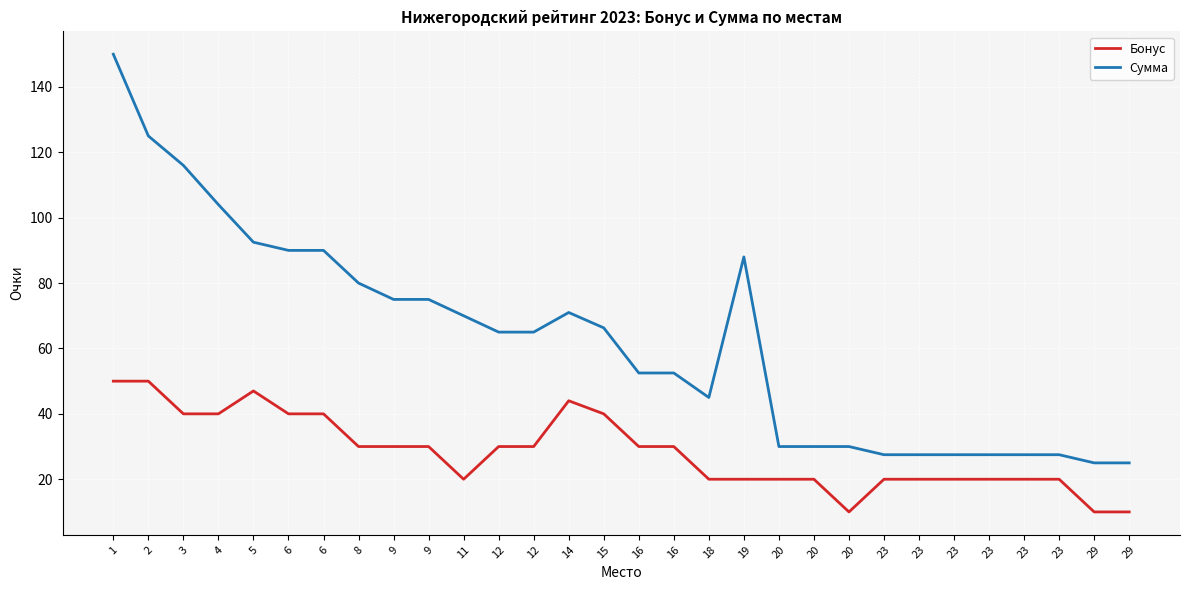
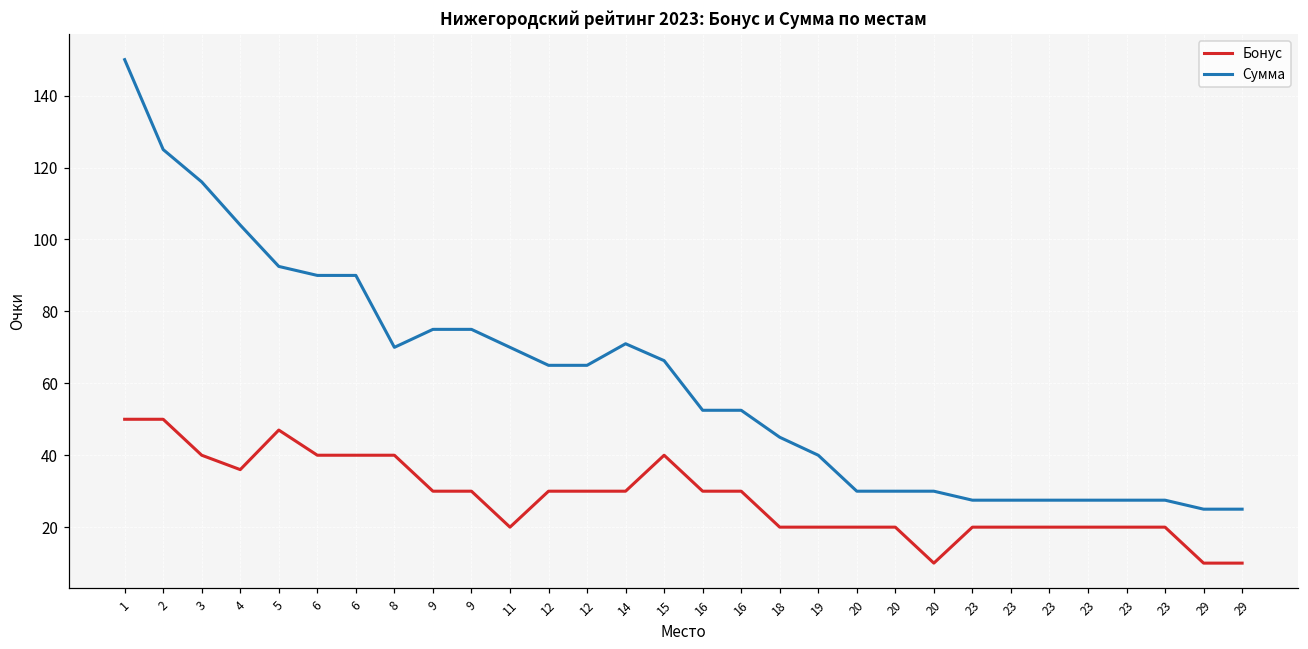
  {
    "Бонус": {
      "1": 50,
      "2": 50,
      "3": 40,
-     "4": 40,
+     "4": 36,
      "5": 47,
-     "8": 30,
+     "8": 40,
      "11": 20,
-     "14": 44,
+     "14": 30,
      "15": 40,
      "18": 20,
      "19": 20
    },
    "Сумма": {
      "1": 150,
      "2": 125,
      "3": 116,
      "4": 104,
      "5": 93,
-     "8": 80,
+     "8": 70,
      "11": 70,
      "14": 71,
      "15": 66,
      "18": 45,
-     "19": 88
+     "19": 40
    }
  }
